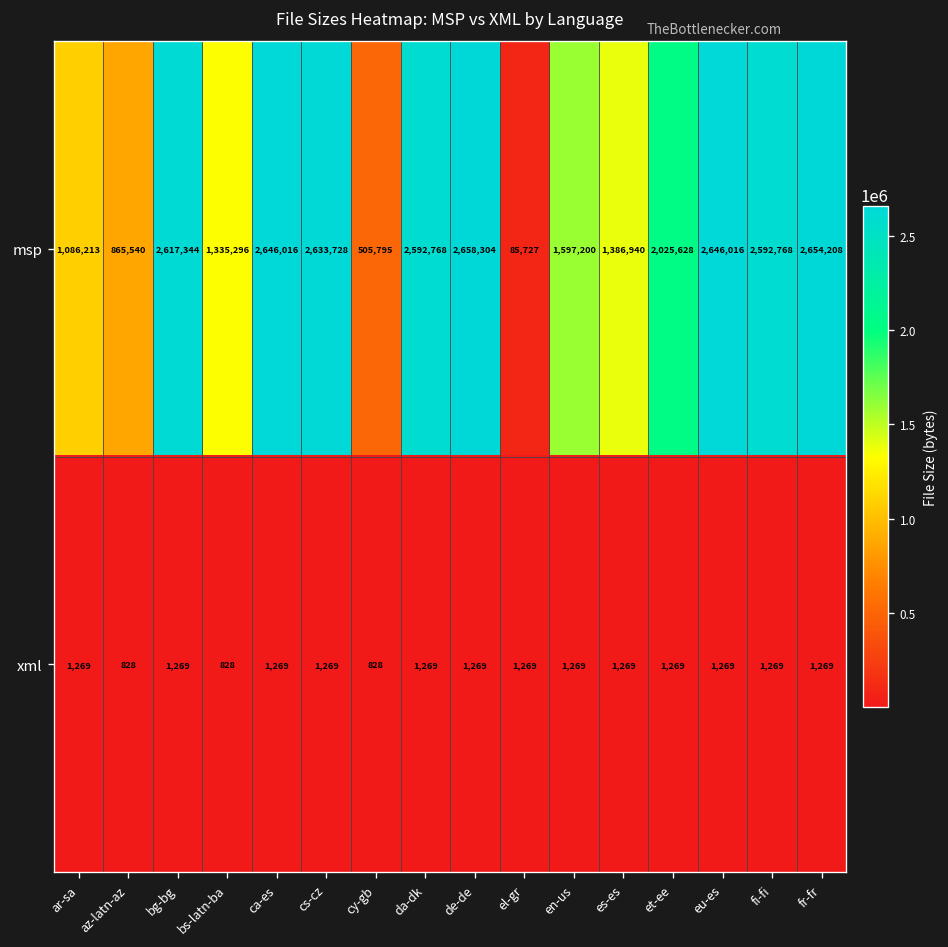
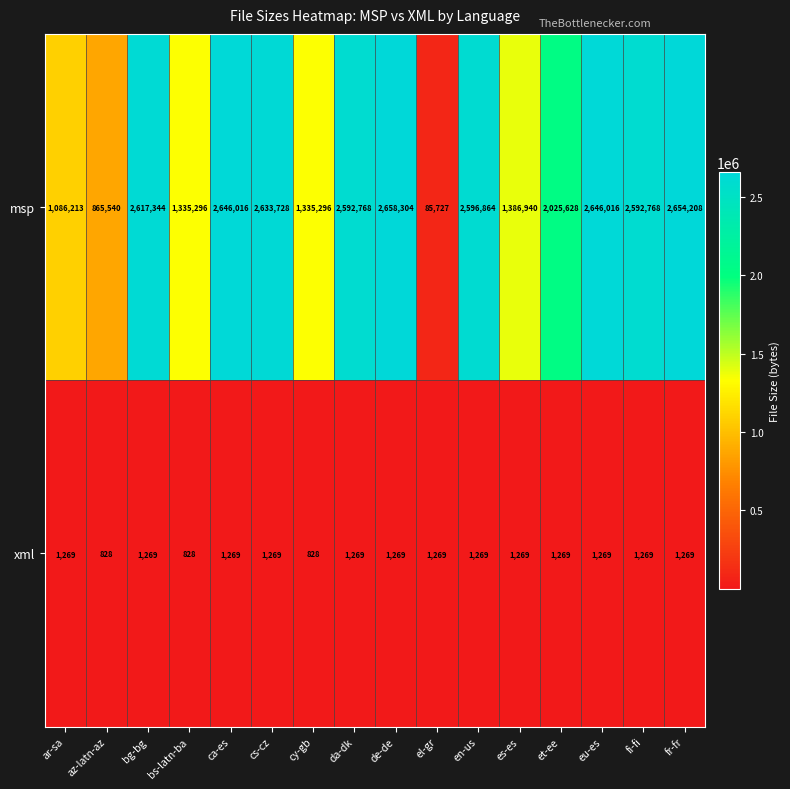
  {
    "msp": {
      "ar-sa": "1,086,213",
      "az-latn-az": "865,540",
      "bg-bg": "2,617,344",
      "bs-latn-ba": "1,335,296",
      "ca-es": "2,646,016",
      "cs-cz": "2,633,728",
-     "cy-gb": "505,795",
+     "cy-gb": "1,335,296",
      "da-dk": "2,592,768",
      "de-de": "2,658,304",
      "el-gr": "85,727",
-     "en-us": "1,597,200",
+     "en-us": "2,596,864",
      "es-es": "1,386,940",
      "et-ee": "2,025,628",
      "eu-es": "2,646,016",
      "fi-fi": "2,592,768",
      "fr-fr": "2,654,208"
    },
    "xml": {
      "ar-sa": "1,269",
      "az-latn-az": "828",
      "bg-bg": "1,269",
      "bs-latn-ba": "828",
      "ca-es": "1,269",
      "cs-cz": "1,269",
      "cy-gb": "828",
      "da-dk": "1,269",
      "de-de": "1,269",
      "el-gr": "1,269",
      "en-us": "1,269",
      "es-es": "1,269",
      "et-ee": "1,269",
      "eu-es": "1,269",
      "fi-fi": "1,269",
      "fr-fr": "1,269"
    }
  }
